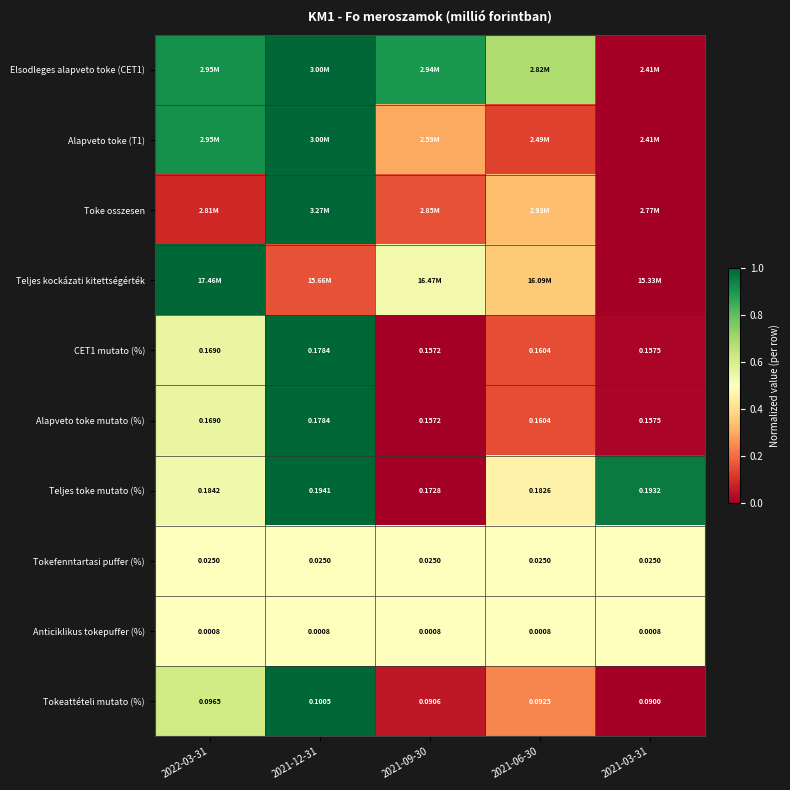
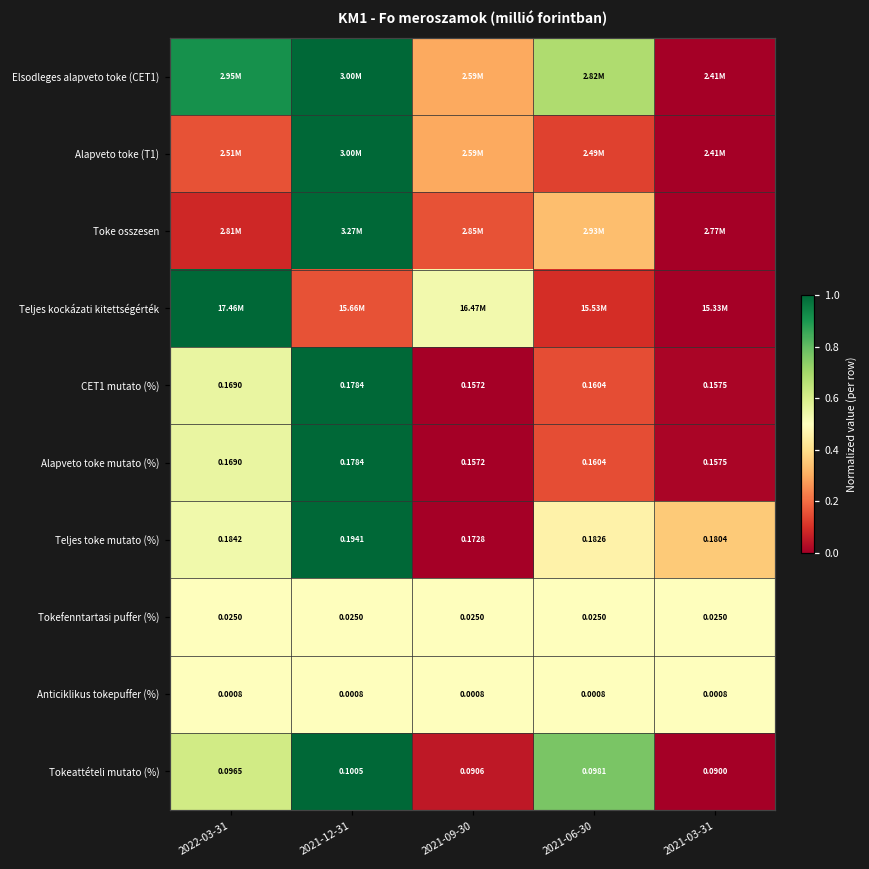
  {
    "Elsodleges alapveto toke (CET1)": {
      "2022-03-31": "2.95M",
      "2021-12-31": "3.00M",
-     "2021-09-30": "2.94M",
+     "2021-09-30": "2.59M",
      "2021-06-30": "2.82M",
      "2021-03-31": "2.41M"
    },
    "Alapveto toke (T1)": {
-     "2022-03-31": "2.95M",
+     "2022-03-31": "2.51M",
      "2021-12-31": "3.00M",
      "2021-09-30": "2.59M",
      "2021-06-30": "2.49M",
      "2021-03-31": "2.41M"
    },
    "Toke osszesen": {
      "2022-03-31": "2.81M",
      "2021-12-31": "3.27M",
      "2021-09-30": "2.85M",
      "2021-06-30": "2.93M",
      "2021-03-31": "2.77M"
    },
    "Teljes kockázati kitettségérték": {
      "2022-03-31": "17.46M",
      "2021-12-31": "15.66M",
      "2021-09-30": "16.47M",
-     "2021-06-30": "16.09M",
+     "2021-06-30": "15.53M",
      "2021-03-31": "15.33M"
    },
    "CET1 mutato (%)": {
      "2022-03-31": "0.1690",
      "2021-12-31": "0.1784",
      "2021-09-30": "0.1572",
      "2021-06-30": "0.1604",
      "2021-03-31": "0.1575"
    },
    "Alapveto toke mutato (%)": {
      "2022-03-31": "0.1690",
      "2021-12-31": "0.1784",
      "2021-09-30": "0.1572",
      "2021-06-30": "0.1604",
      "2021-03-31": "0.1575"
    },
    "Teljes toke mutato (%)": {
      "2022-03-31": "0.1842",
      "2021-12-31": "0.1941",
      "2021-09-30": "0.1728",
      "2021-06-30": "0.1826",
-     "2021-03-31": "0.1932"
+     "2021-03-31": "0.1804"
    },
    "Tokefenntartasi puffer (%)": {
      "2022-03-31": "0.0250",
      "2021-12-31": "0.0250",
      "2021-09-30": "0.0250",
      "2021-06-30": "0.0250",
      "2021-03-31": "0.0250"
    },
    "Anticiklikus tokepuffer (%)": {
      "2022-03-31": "0.0008",
      "2021-12-31": "0.0008",
      "2021-09-30": "0.0008",
      "2021-06-30": "0.0008",
      "2021-03-31": "0.0008"
    },
    "Tokeattételi mutato (%)": {
      "2022-03-31": "0.0965",
      "2021-12-31": "0.1005",
      "2021-09-30": "0.0906",
-     "2021-06-30": "0.0925",
+     "2021-06-30": "0.0981",
      "2021-03-31": "0.0900"
    }
  }
